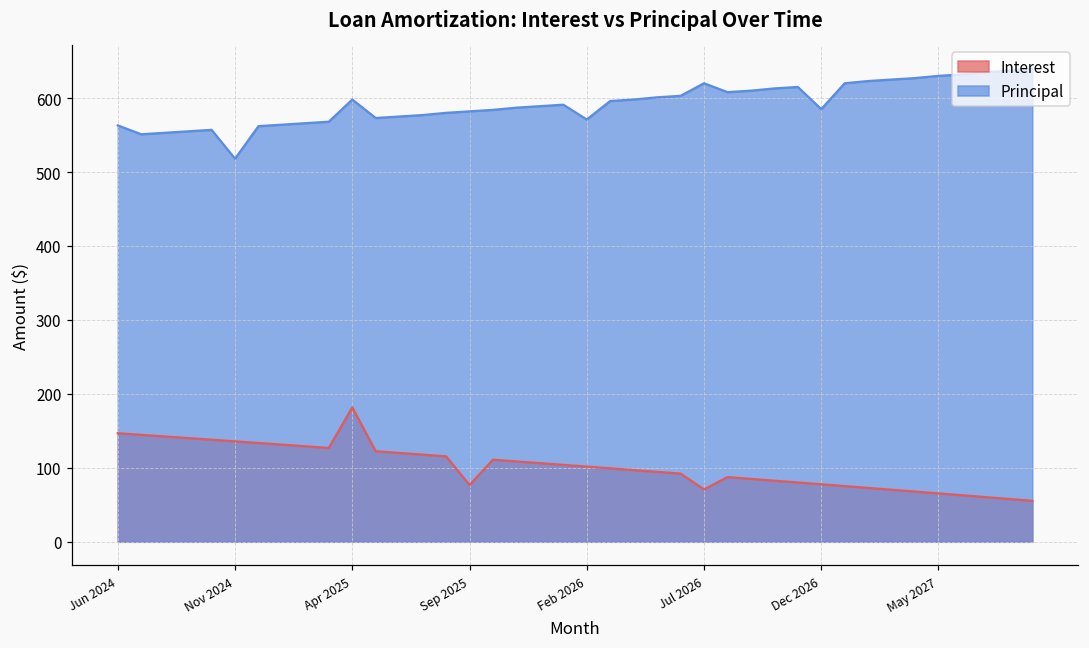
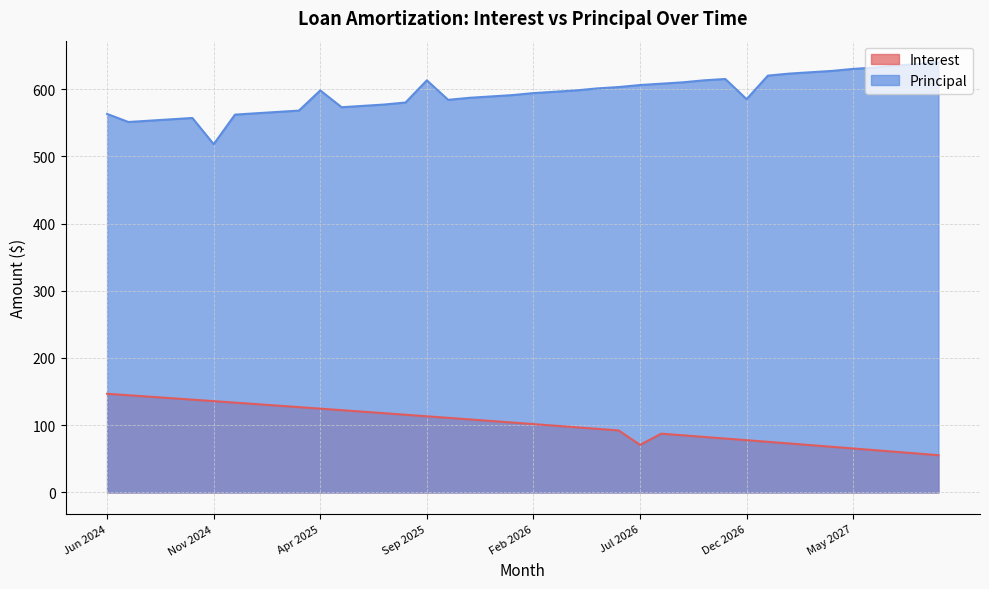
  {
    "Interest": {
      "Jun 2024": 150,
      "Nov 2024": 140,
-     "Apr 2025": 180,
-     "Sep 2025": 80,
+     "Apr 2025": 120,
+     "Sep 2025": 110,
      "Feb 2026": 100,
      "Jul 2026": 70,
      "Dec 2026": 80,
      "May 2027": 70
    },
    "Principal": {
      "Jun 2024": 560,
      "Nov 2024": 520,
      "Apr 2025": 600,
-     "Sep 2025": 580,
-     "Feb 2026": 570,
-     "Jul 2026": 620,
+     "Sep 2025": 610,
+     "Feb 2026": 590,
+     "Jul 2026": 610,
      "Dec 2026": 590,
      "May 2027": 630
    }
  }
